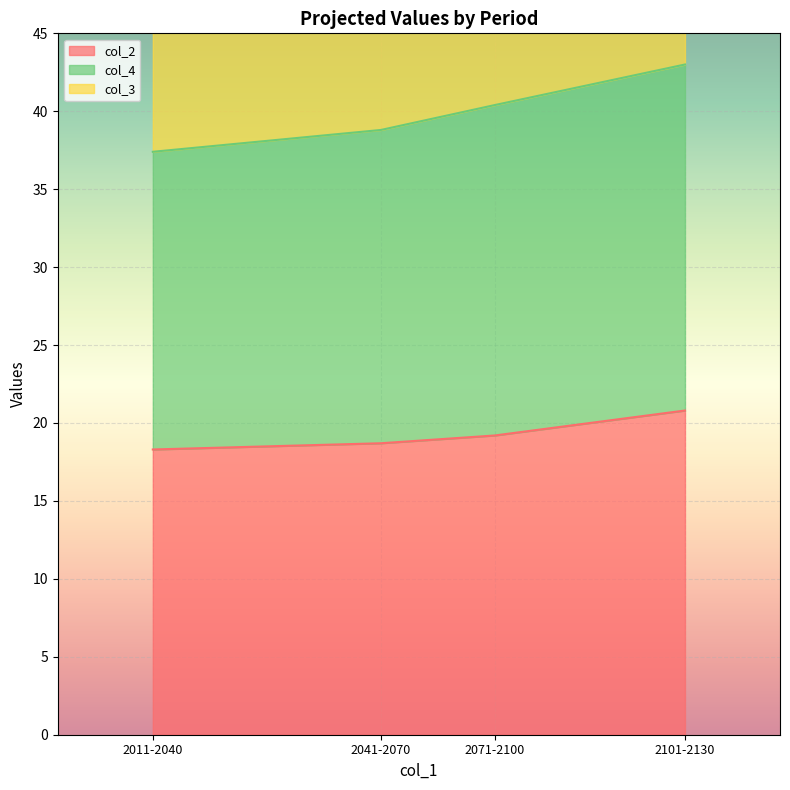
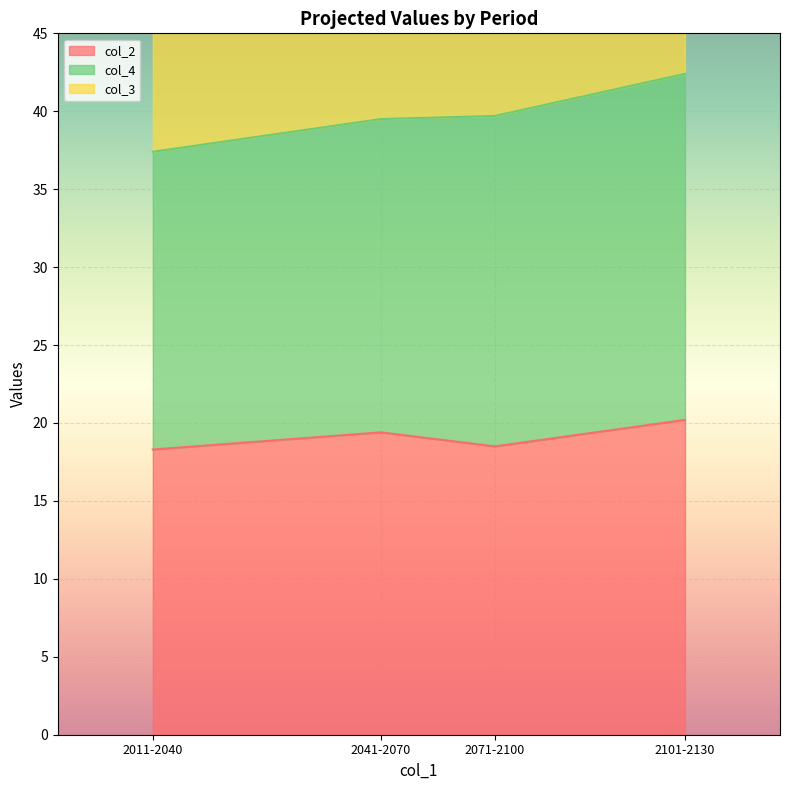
  {
    "col_2": {
      "2011-2040": 18.3,
-     "2041-2070": 18.7,
-     "2071-2100": 19.2,
-     "2101-2130": 20.8
+     "2041-2070": 19.4,
+     "2071-2100": 18.5,
+     "2101-2130": 20.2
    },
    "col_4": {
      "2011-2040": 19.1,
      "2041-2070": 20.1,
      "2071-2100": 21.2,
      "2101-2130": 22.2
    }
  }
